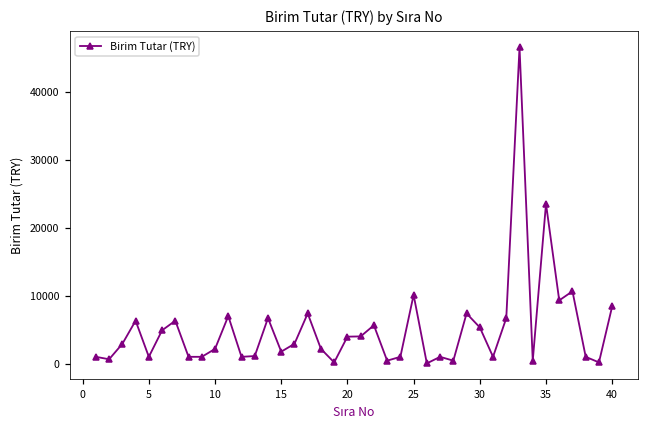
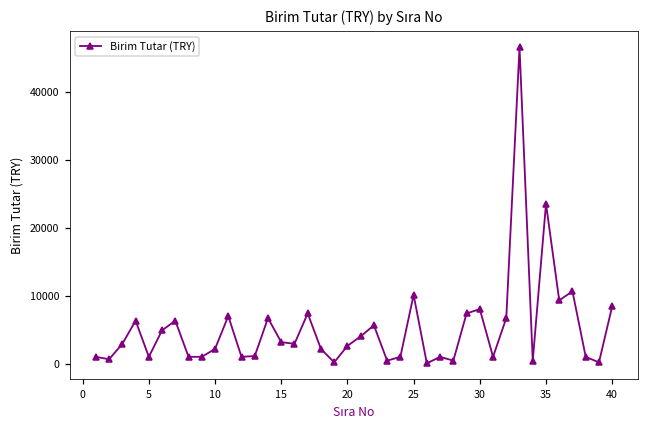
  {
    "5": 1000,
    "10": 2000,
-   "15": 2000,
-   "20": 4000,
+   "15": 3000,
+   "20": 3000,
    "25": 10000,
-   "30": 5000,
+   "30": 8000,
    "35": 24000,
    "40": 8000
  }
